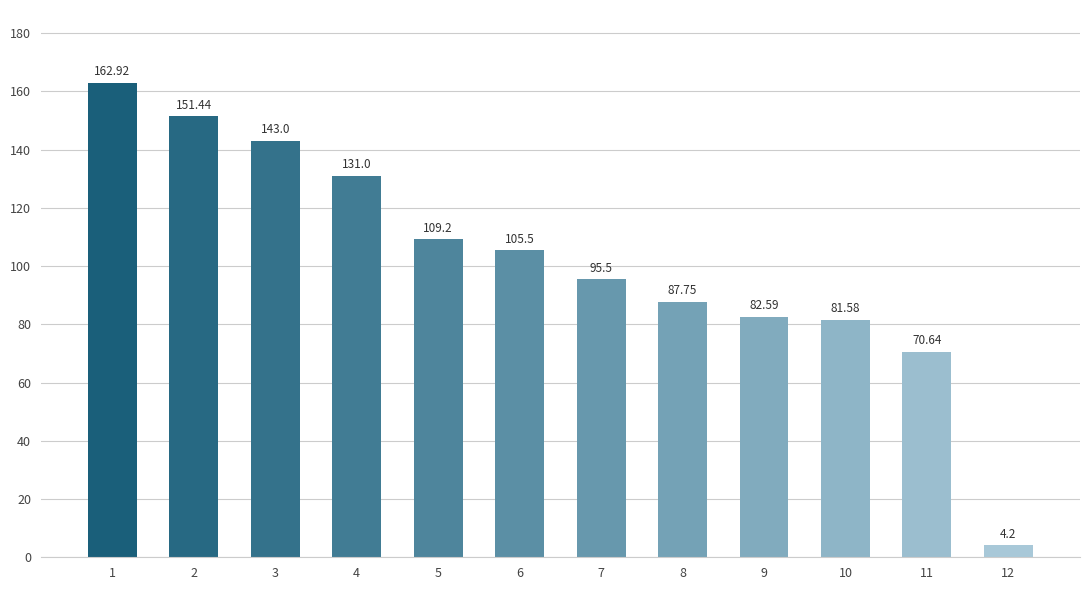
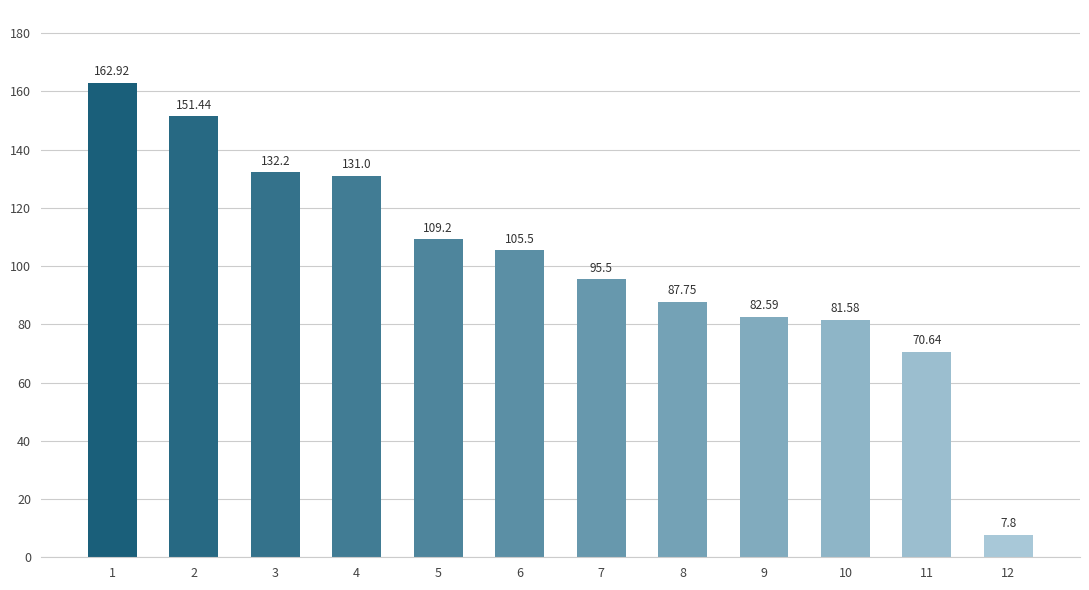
  {
    "1": 162.92,
    "2": 151.44,
-   "3": 143.0,
+   "3": 132.2,
    "4": 131.0,
    "5": 109.2,
    "6": 105.5,
    "7": 95.5,
    "8": 87.75,
    "9": 82.59,
    "10": 81.58,
    "11": 70.64,
-   "12": 4.2
+   "12": 7.8
  }
